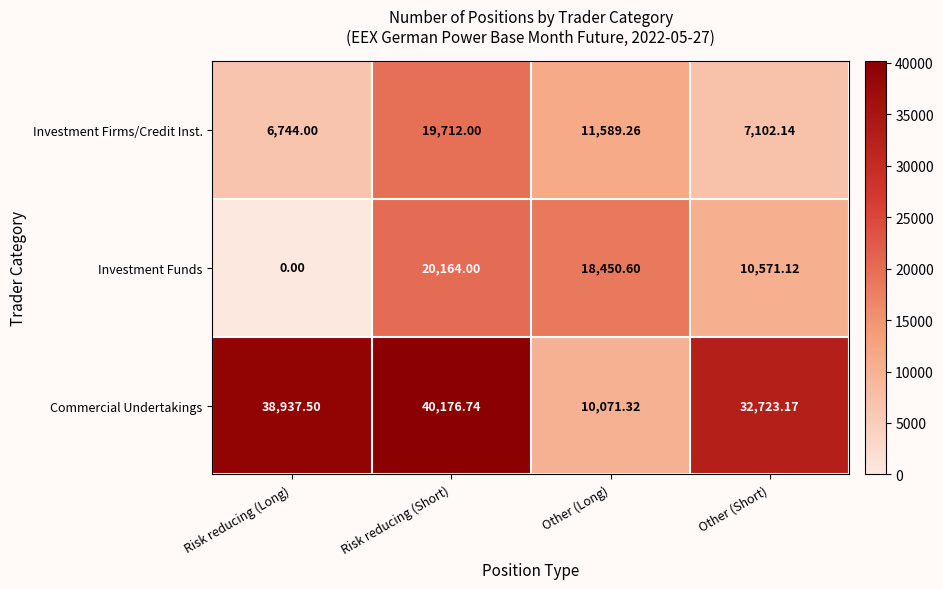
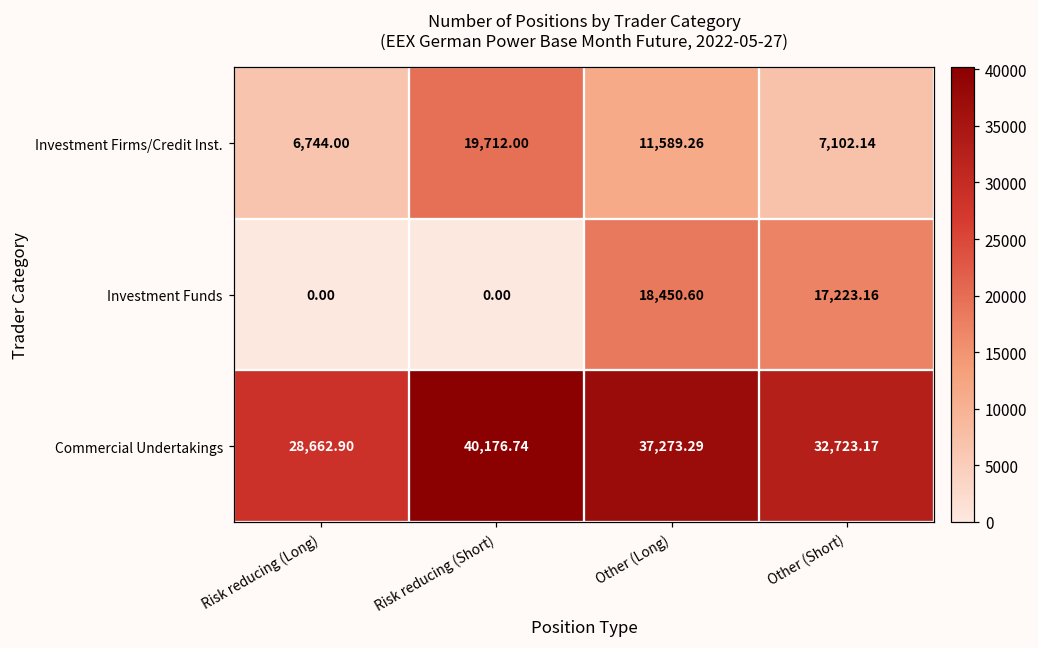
  {
    "Investment Firms/Credit Inst.": {
      "Risk reducing (Long)": "6,744.00",
      "Risk reducing (Short)": "19,712.00",
      "Other (Long)": "11,589.26",
      "Other (Short)": "7,102.14"
    },
    "Investment Funds": {
      "Risk reducing (Long)": "0.00",
-     "Risk reducing (Short)": "20,164.00",
+     "Risk reducing (Short)": "0.00",
      "Other (Long)": "18,450.60",
-     "Other (Short)": "10,571.12"
+     "Other (Short)": "17,223.16"
    },
    "Commercial Undertakings": {
-     "Risk reducing (Long)": "38,937.50",
+     "Risk reducing (Long)": "28,662.90",
      "Risk reducing (Short)": "40,176.74",
-     "Other (Long)": "10,071.32",
+     "Other (Long)": "37,273.29",
      "Other (Short)": "32,723.17"
    }
  }
